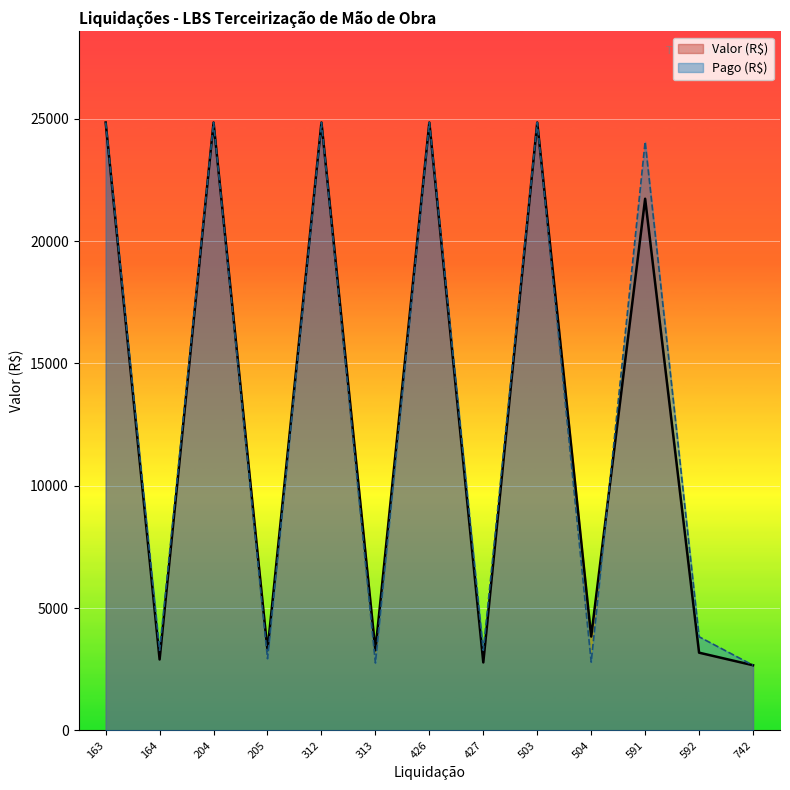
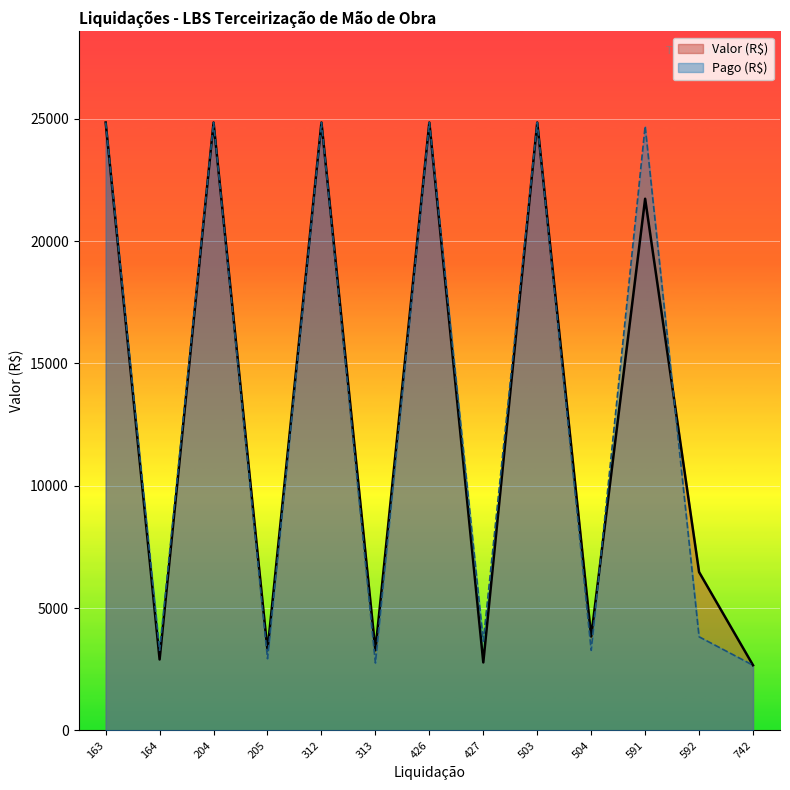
  {
    "Valor (R$)": {
      "164": 2900,
      "205": 3300,
      "313": 3300,
      "427": 2800,
      "504": 3800,
      "591": 21700,
-     "592": 3200
+     "592": 6500
    },
    "Pago (R$)": {
      "164": 3300,
      "205": 2900,
      "313": 2800,
-     "427": 3300,
-     "504": 2800,
-     "591": 24100,
+     "427": 3600,
+     "504": 3300,
+     "591": 24700,
      "592": 3800
    }
  }
